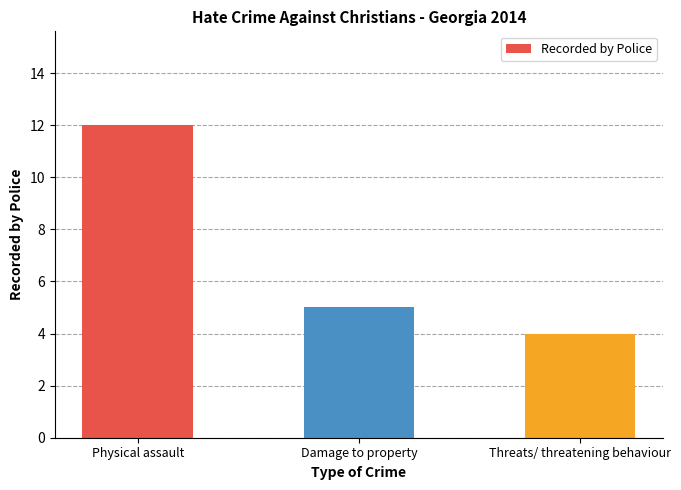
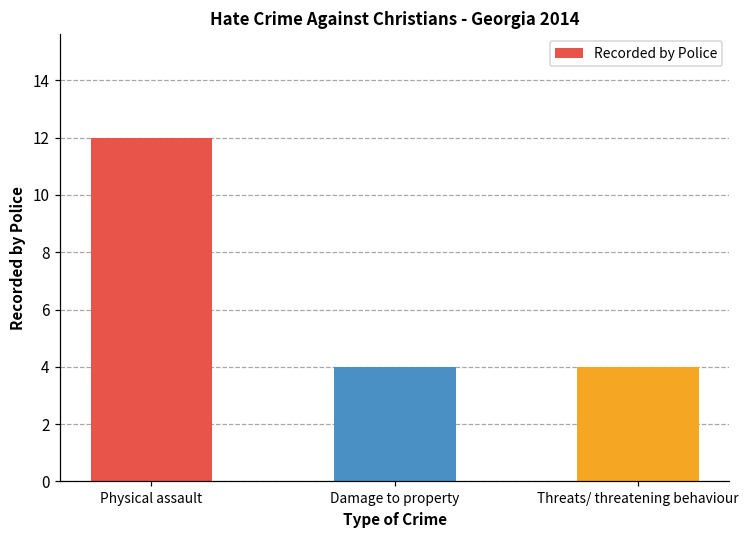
  {
    "Physical assault": 12,
-   "Damage to property": 5,
+   "Damage to property": 4,
    "Threats/ threatening behaviour": 4
  }
